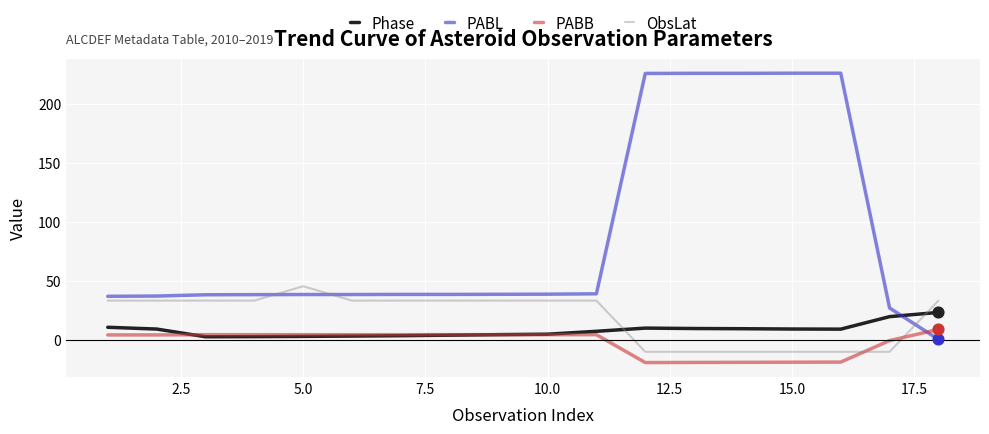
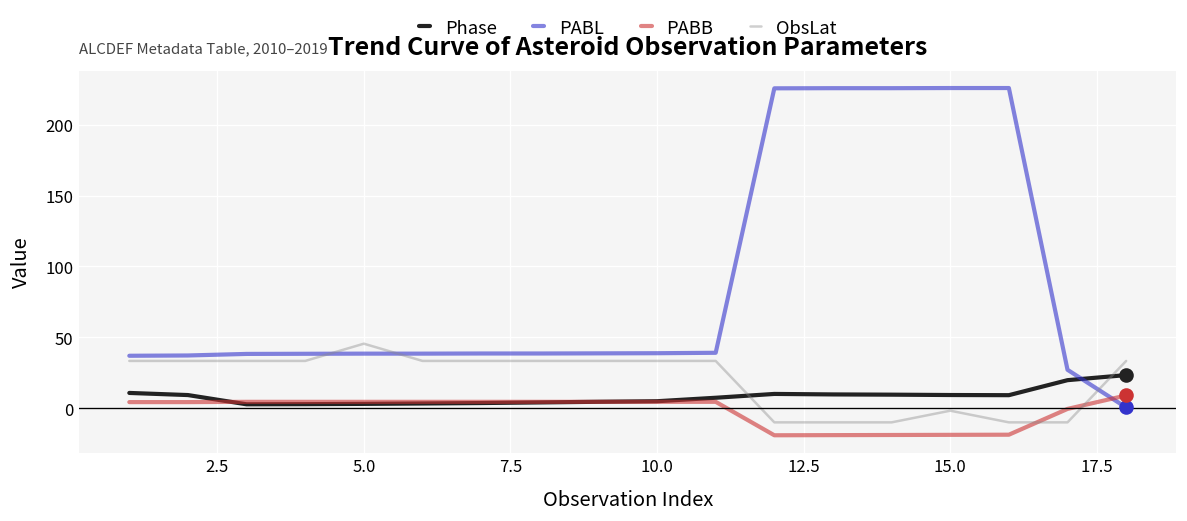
  {
    "ObsLat": {
      "5.0": 46,
      "10.0": 33,
-     "15.0": -10
+     "15.0": -2
    }
  }
